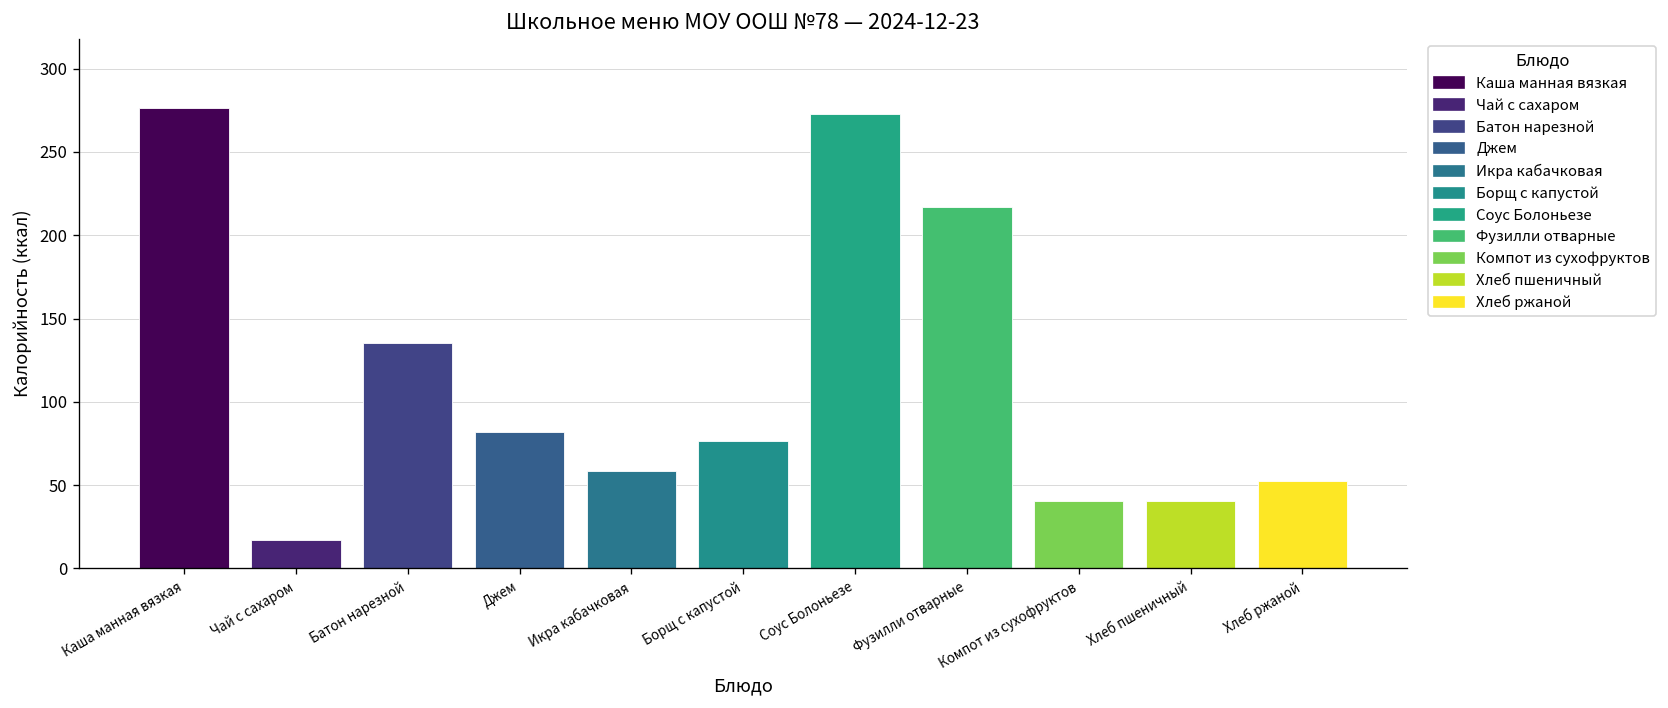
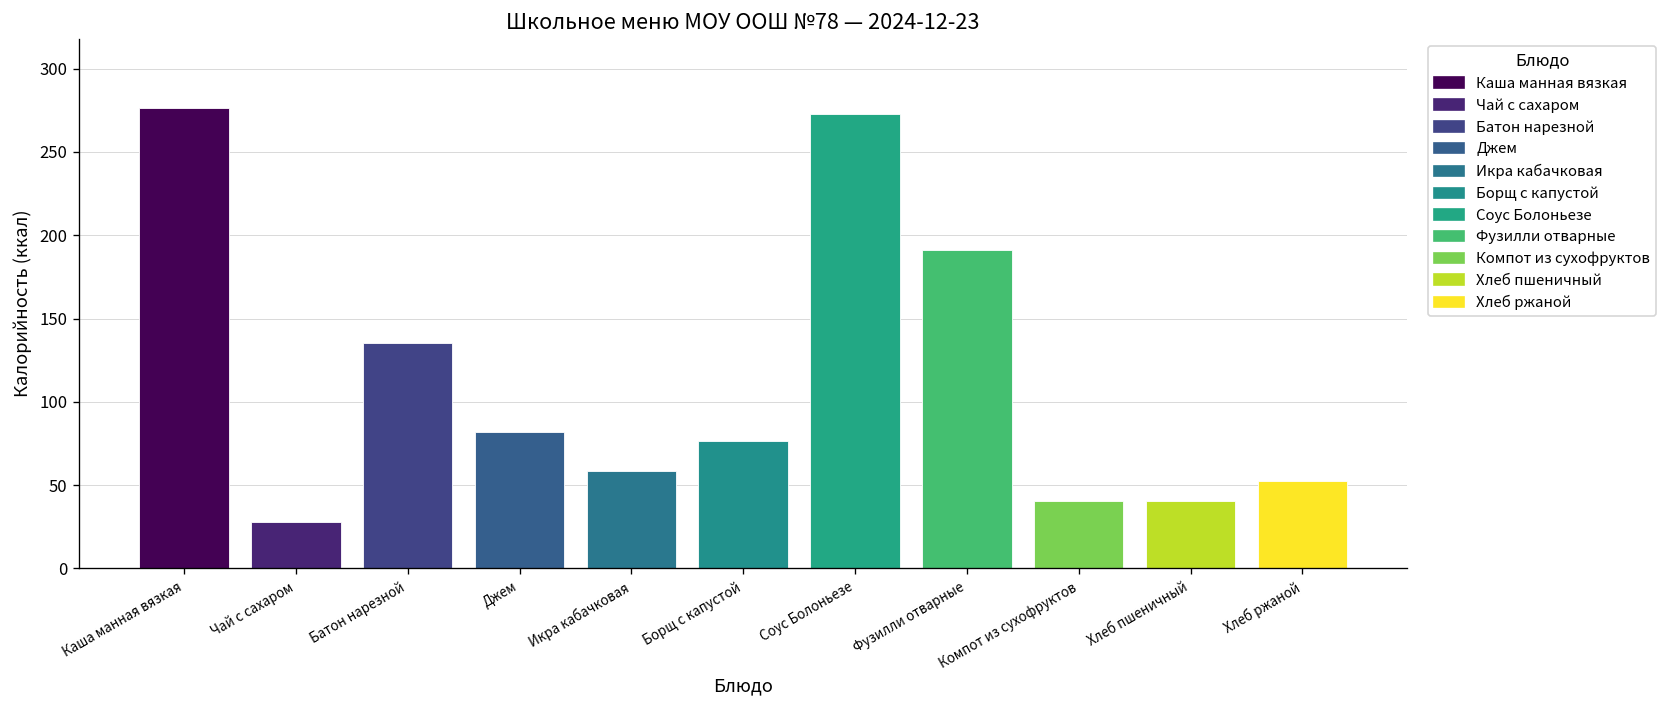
  {
    "Каша манная вязкая": 276,
-   "Чай с сахаром": 17,
+   "Чай с сахаром": 28,
    "Батон нарезной": 135,
    "Джем": 82,
    "Икра кабачковая": 58,
    "Борщ с капустой": 76,
    "Соус Болоньезе": 273,
-   "Фузилли отварные": 217,
+   "Фузилли отварные": 191,
    "Компот из сухофруктов": 40,
    "Хлеб пшеничный": 41,
    "Хлеб ржаной": 52
  }
